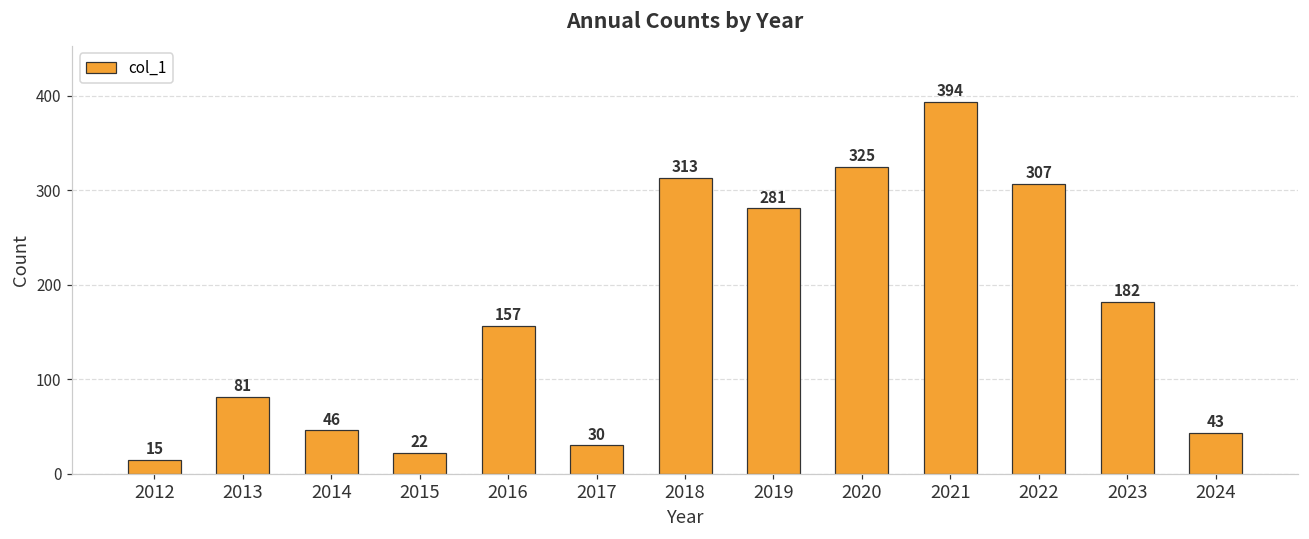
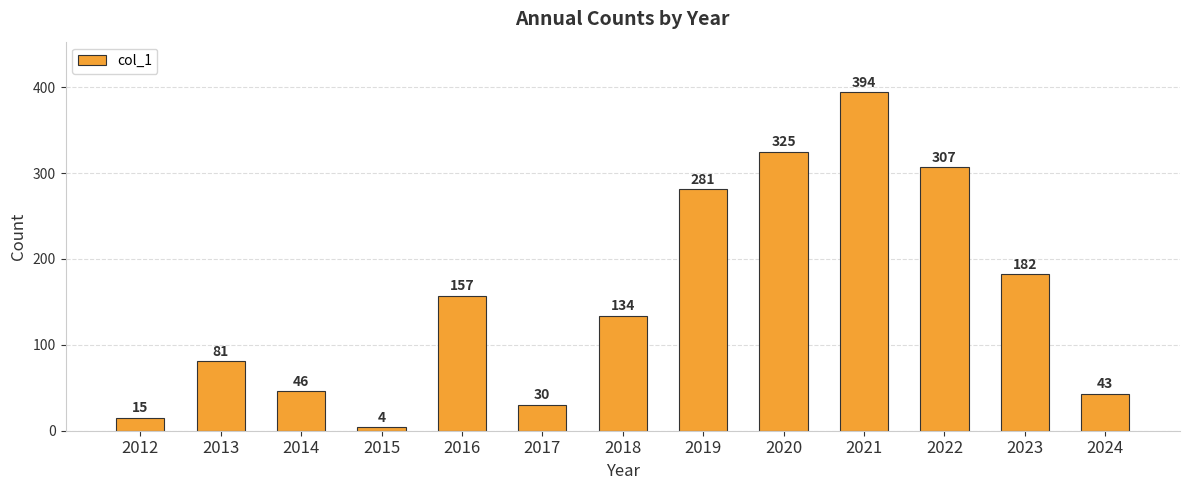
  {
    "2012": 15,
    "2013": 81,
    "2014": 46,
-   "2015": 22,
+   "2015": 4,
    "2016": 157,
    "2017": 30,
-   "2018": 313,
+   "2018": 134,
    "2019": 281,
    "2020": 325,
    "2021": 394,
    "2022": 307,
    "2023": 182,
    "2024": 43
  }
